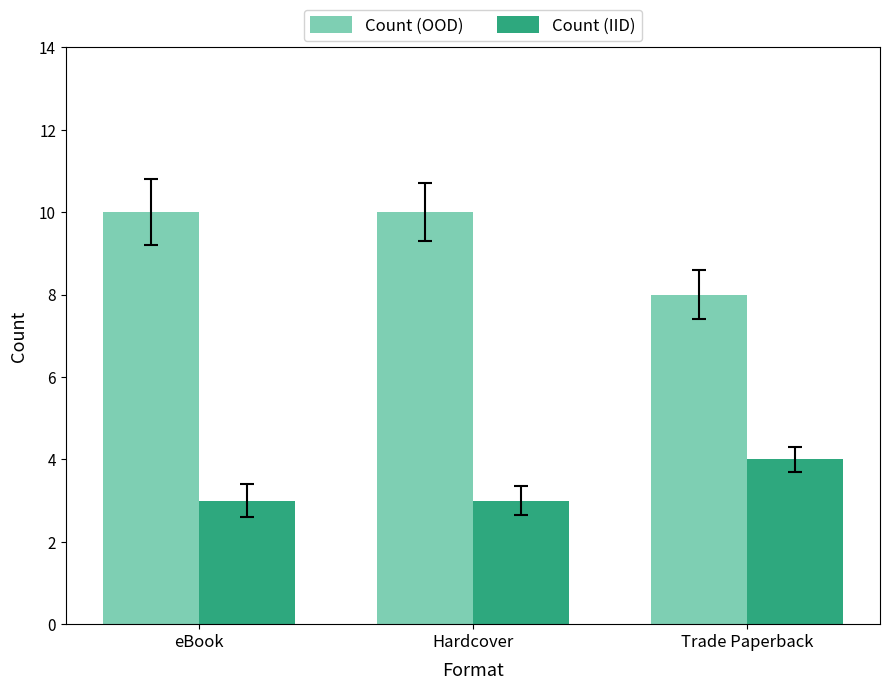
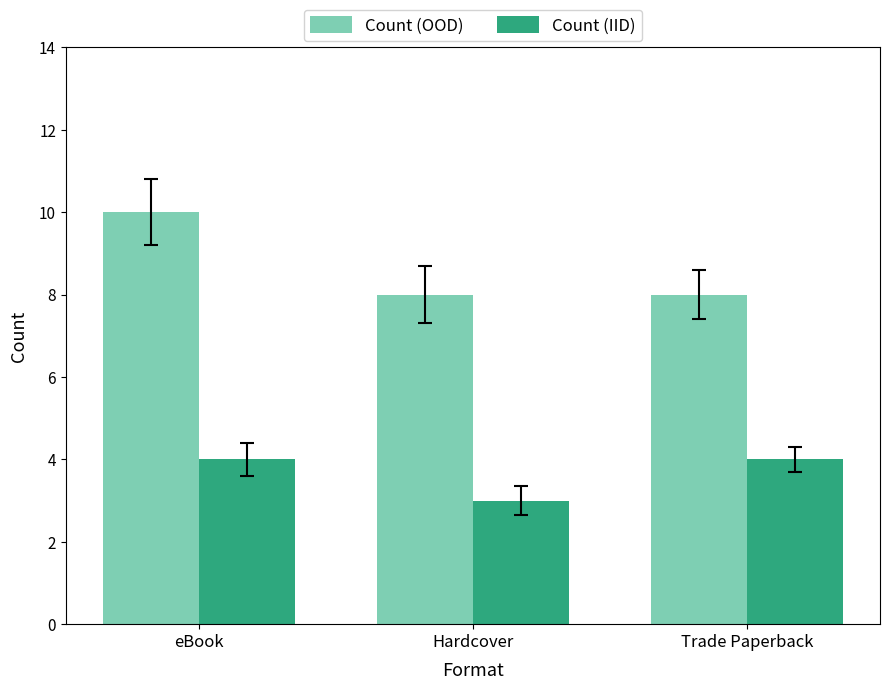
  {
    "Count (OOD)": {
      "eBook": 10,
-     "Hardcover": 10,
+     "Hardcover": 8,
      "Trade Paperback": 8
    },
    "Count (IID)": {
-     "eBook": 3,
+     "eBook": 4,
      "Hardcover": 3,
      "Trade Paperback": 4
    }
  }
